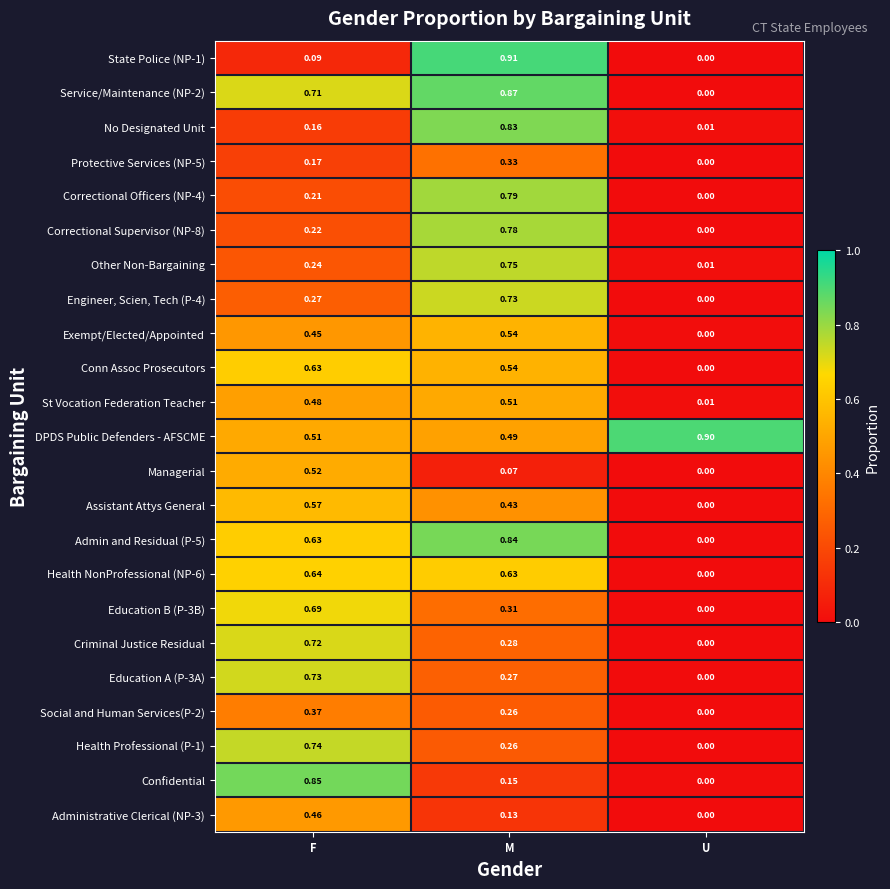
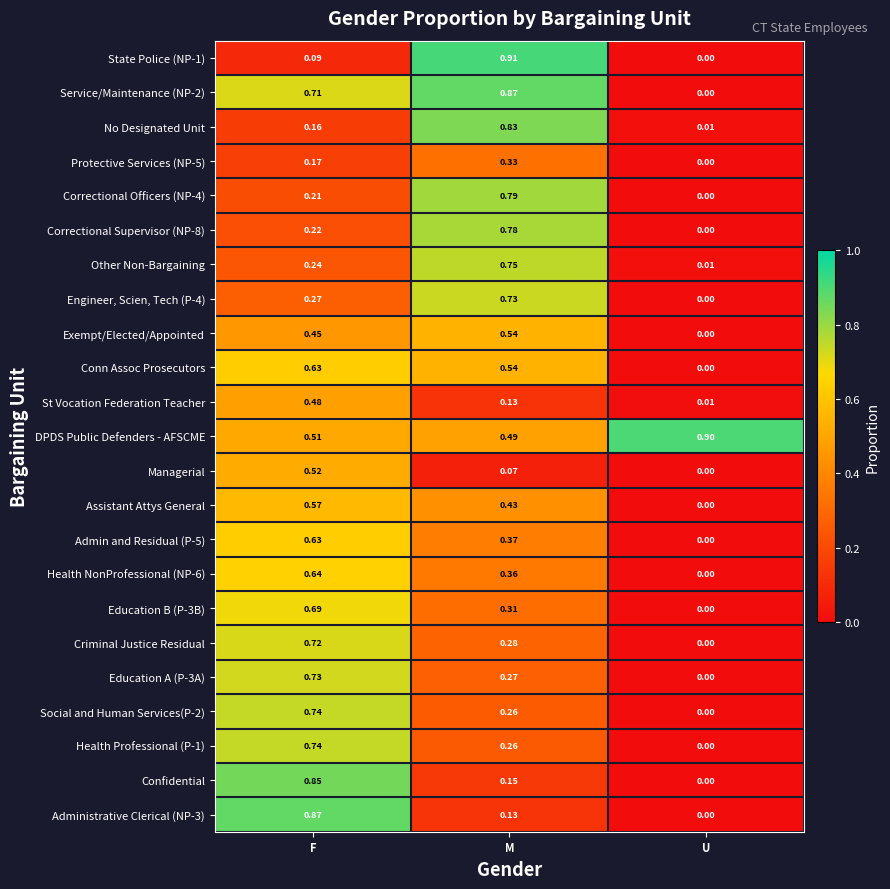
  {
    "State Police (NP-1)": {
      "F": 0.09,
      "M": 0.91,
      "U": 0.00
    },
    "Service/Maintenance (NP-2)": {
      "F": 0.71,
      "M": 0.87,
      "U": 0.00
    },
    "No Designated Unit": {
      "F": 0.16,
      "M": 0.83,
      "U": 0.01
    },
    "Protective Services (NP-5)": {
      "F": 0.17,
      "M": 0.33,
      "U": 0.00
    },
    "Correctional Officers (NP-4)": {
      "F": 0.21,
      "M": 0.79,
      "U": 0.00
    },
    "Correctional Supervisor (NP-8)": {
      "F": 0.22,
      "M": 0.78,
      "U": 0.00
    },
    "Other Non-Bargaining": {
      "F": 0.24,
      "M": 0.75,
      "U": 0.01
    },
    "Engineer, Scien, Tech (P-4)": {
      "F": 0.27,
      "M": 0.73,
      "U": 0.00
    },
    "Exempt/Elected/Appointed": {
      "F": 0.45,
      "M": 0.54,
      "U": 0.00
    },
    "Conn Assoc Prosecutors": {
      "F": 0.63,
      "M": 0.54,
      "U": 0.00
    },
    "St Vocation Federation Teacher": {
      "F": 0.48,
-     "M": 0.51,
+     "M": 0.13,
      "U": 0.01
    },
    "DPDS Public Defenders - AFSCME": {
      "F": 0.51,
      "M": 0.49,
      "U": 0.90
    },
    "Managerial": {
      "F": 0.52,
      "M": 0.07,
      "U": 0.00
    },
    "Assistant Attys General": {
      "F": 0.57,
      "M": 0.43,
      "U": 0.00
    },
    "Admin and Residual (P-5)": {
      "F": 0.63,
-     "M": 0.84,
+     "M": 0.37,
      "U": 0.00
    },
    "Health NonProfessional (NP-6)": {
      "F": 0.64,
-     "M": 0.63,
+     "M": 0.36,
      "U": 0.00
    },
    "Education B (P-3B)": {
      "F": 0.69,
      "M": 0.31,
      "U": 0.00
    },
    "Criminal Justice Residual": {
      "F": 0.72,
      "M": 0.28,
      "U": 0.00
    },
    "Education A (P-3A)": {
      "F": 0.73,
      "M": 0.27,
      "U": 0.00
    },
    "Social and Human Services(P-2)": {
-     "F": 0.37,
+     "F": 0.74,
      "M": 0.26,
      "U": 0.00
    },
    "Health Professional (P-1)": {
      "F": 0.74,
      "M": 0.26,
      "U": 0.00
    },
    "Confidential": {
      "F": 0.85,
      "M": 0.15,
      "U": 0.00
    },
    "Administrative Clerical (NP-3)": {
-     "F": 0.46,
+     "F": 0.87,
      "M": 0.13,
      "U": 0.00
    }
  }
